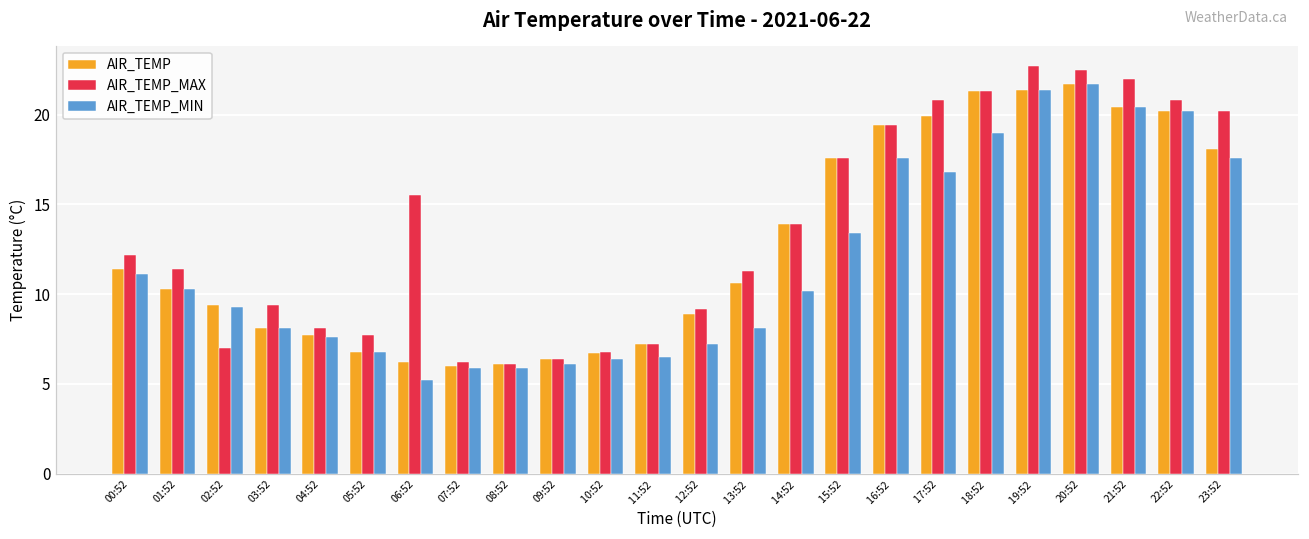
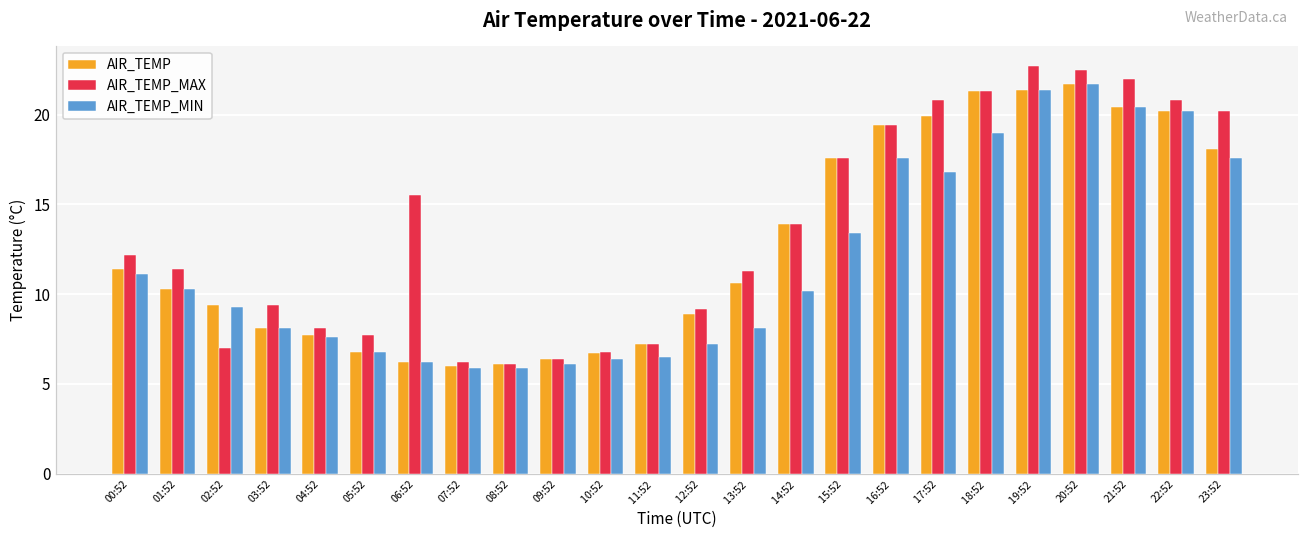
  {
    "AIR_TEMP": {
      "00:52": 11.4,
      "01:52": 10.3,
      "02:52": 9.4,
      "03:52": 8.1,
      "04:52": 7.7,
      "05:52": 6.8,
      "06:52": 6.2,
      "07:52": 6.0,
      "08:52": 6.1,
      "09:52": 6.4,
      "10:52": 6.7,
      "11:52": 7.2,
      "12:52": 8.9,
      "13:52": 10.6,
      "14:52": 13.9,
      "15:52": 17.6,
      "16:52": 19.4,
      "17:52": 19.9,
      "18:52": 21.3,
      "19:52": 21.4,
      "20:52": 21.7,
      "21:52": 20.4,
      "22:52": 20.2,
      "23:52": 18.1
    },
    "AIR_TEMP_MAX": {
      "00:52": 12.2,
      "01:52": 11.4,
      "02:52": 7.0,
      "03:52": 9.4,
      "04:52": 8.1,
      "05:52": 7.7,
      "06:52": 15.5,
      "07:52": 6.2,
      "08:52": 6.1,
      "09:52": 6.4,
      "10:52": 6.8,
      "11:52": 7.2,
      "12:52": 9.2,
      "13:52": 11.3,
      "14:52": 13.9,
      "15:52": 17.6,
      "16:52": 19.4,
      "17:52": 20.8,
      "18:52": 21.3,
      "19:52": 22.7,
      "20:52": 22.5,
      "21:52": 22.0,
      "22:52": 20.8,
      "23:52": 20.2
    },
    "AIR_TEMP_MIN": {
      "00:52": 11.1,
      "01:52": 10.3,
      "02:52": 9.3,
      "03:52": 8.1,
      "04:52": 7.6,
      "05:52": 6.8,
-     "06:52": 5.2,
+     "06:52": 6.2,
      "07:52": 5.9,
      "08:52": 5.9,
      "09:52": 6.1,
      "10:52": 6.4,
      "11:52": 6.5,
      "12:52": 7.2,
      "13:52": 8.1,
      "14:52": 10.2,
      "15:52": 13.4,
      "16:52": 17.6,
      "17:52": 16.8,
      "18:52": 19.0,
      "19:52": 21.4,
      "20:52": 21.7,
      "21:52": 20.4,
      "22:52": 20.2,
      "23:52": 17.6
    }
  }
